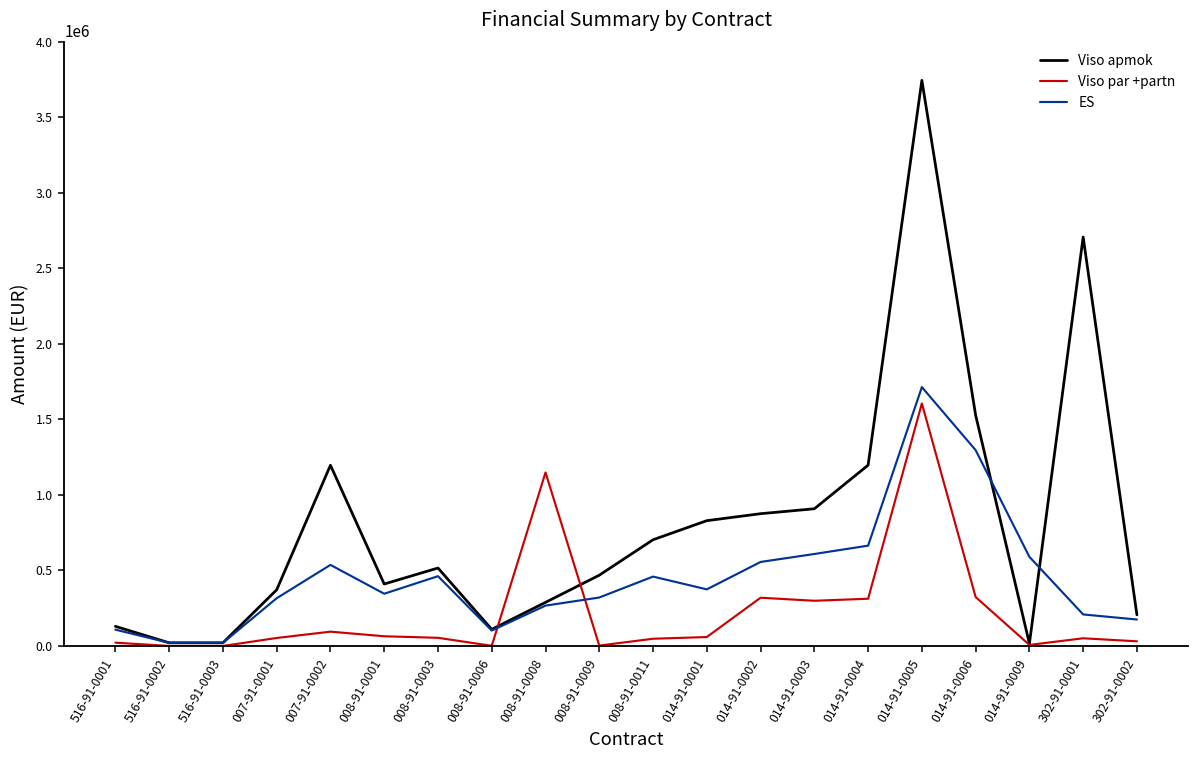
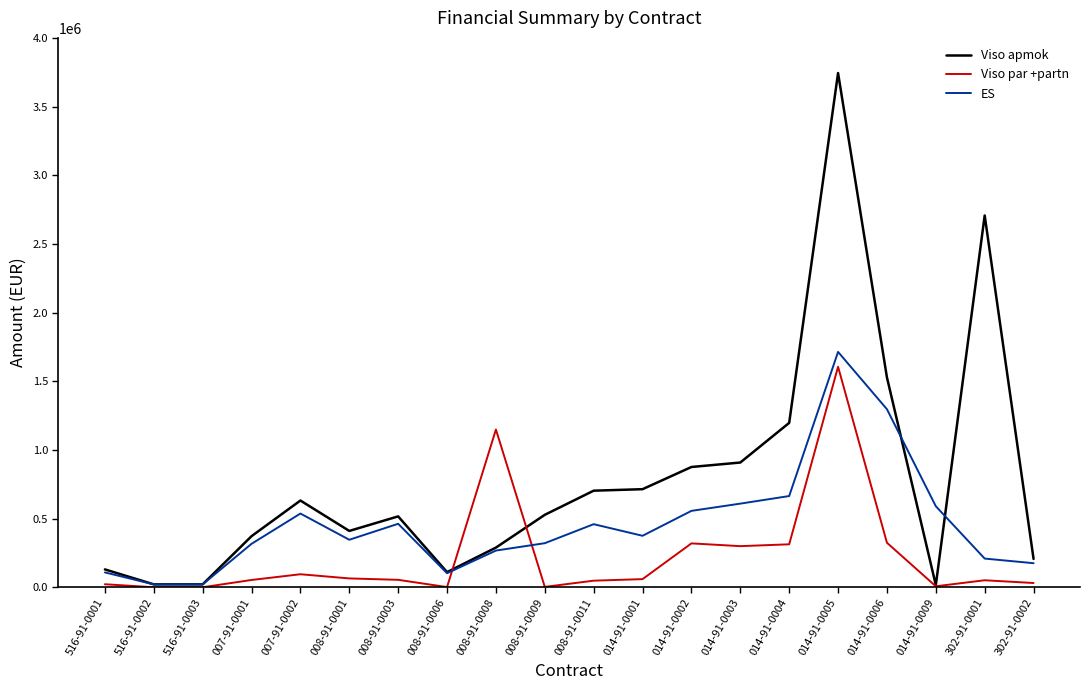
  {
    "Viso apmok": {
      "516-91-0001": 130000,
      "007-91-0001": 370000,
-     "007-91-0002": 1200000,
+     "007-91-0002": 630000,
      "008-91-0001": 410000,
      "008-91-0003": 520000,
      "008-91-0008": 290000,
-     "008-91-0009": 470000,
+     "008-91-0009": 530000,
      "008-91-0011": 700000,
-     "014-91-0001": 830000,
+     "014-91-0001": 710000,
      "014-91-0002": 880000,
      "014-91-0003": 910000,
      "014-91-0004": 1200000,
      "014-91-0005": 3740000,
      "014-91-0006": 1530000,
      "302-91-0001": 2710000,
      "302-91-0002": 210000
    },
    "Viso par +partn": {
      "516-91-0001": 20000,
      "516-91-0002": 0,
      "516-91-0003": 0,
      "007-91-0001": 50000,
      "007-91-0002": 90000,
      "008-91-0001": 60000,
      "008-91-0003": 50000,
      "008-91-0006": 0,
      "008-91-0008": 1150000,
      "008-91-0009": 0,
      "008-91-0011": 50000,
      "014-91-0001": 60000,
      "014-91-0002": 320000,
      "014-91-0003": 300000,
      "014-91-0004": 310000,
      "014-91-0005": 1610000,
      "014-91-0006": 320000,
      "302-91-0001": 50000,
      "302-91-0002": 30000
    },
    "ES": {
      "516-91-0001": 110000,
      "007-91-0001": 320000,
      "007-91-0002": 540000,
      "008-91-0001": 350000,
      "008-91-0003": 460000,
      "008-91-0008": 270000,
      "008-91-0009": 320000,
      "008-91-0011": 460000,
      "014-91-0001": 370000,
      "014-91-0002": 560000,
      "014-91-0003": 610000,
      "014-91-0004": 660000,
      "014-91-0005": 1710000,
      "014-91-0006": 1300000,
      "014-91-0009": 590000,
      "302-91-0001": 210000,
      "302-91-0002": 180000
    }
  }
